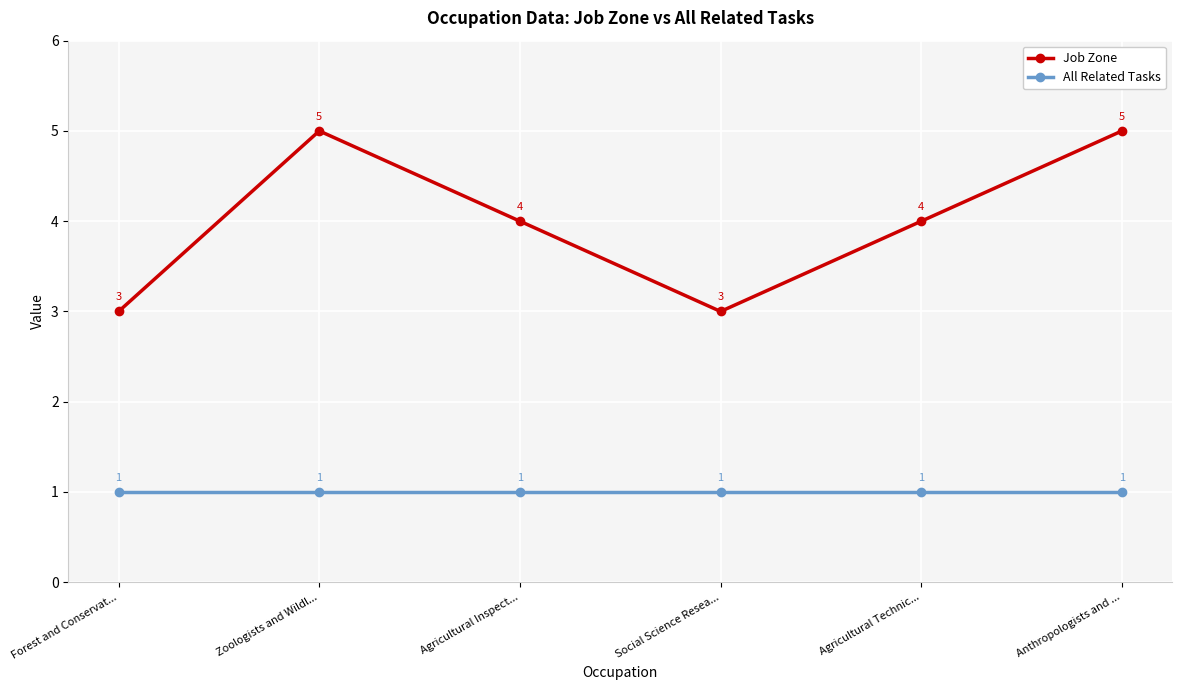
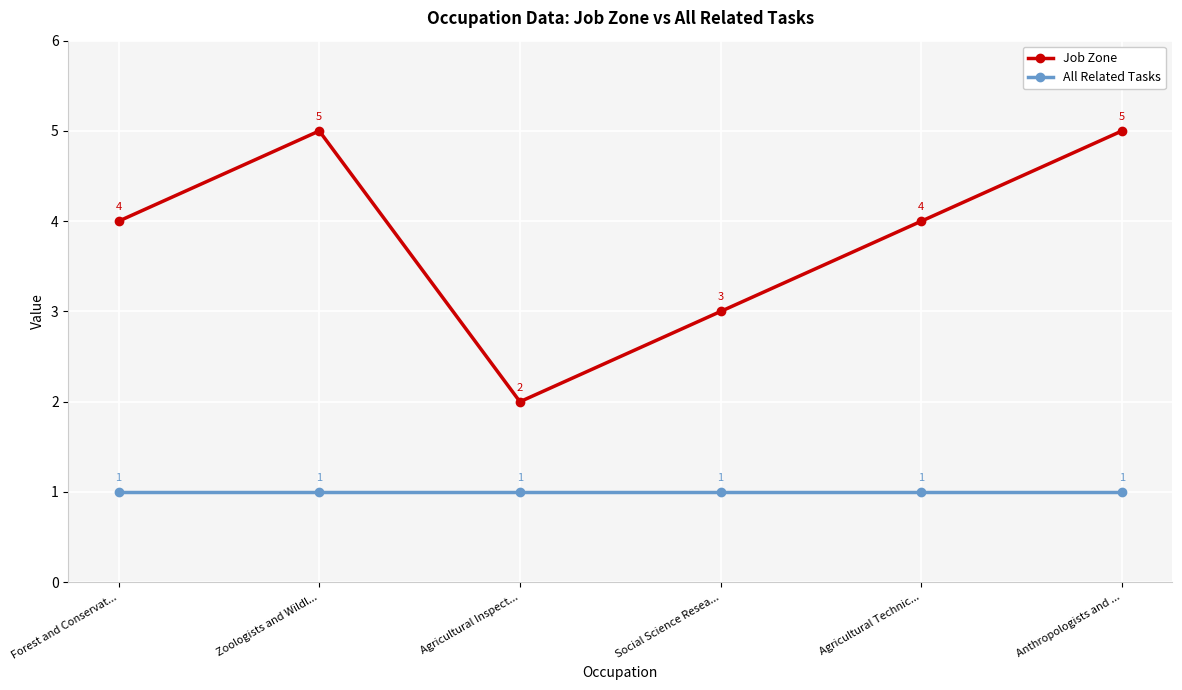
  {
    "Job Zone": {
-     "Forest and Conservat...": 3,
+     "Forest and Conservat...": 4,
      "Zoologists and Wildl...": 5,
-     "Agricultural Inspect...": 4,
+     "Agricultural Inspect...": 2,
      "Social Science Resea...": 3,
      "Agricultural Technic...": 4,
      "Anthropologists and ...": 5
    },
    "All Related Tasks": {
      "Forest and Conservat...": 1,
      "Zoologists and Wildl...": 1,
      "Agricultural Inspect...": 1,
      "Social Science Resea...": 1,
      "Agricultural Technic...": 1,
      "Anthropologists and ...": 1
    }
  }
